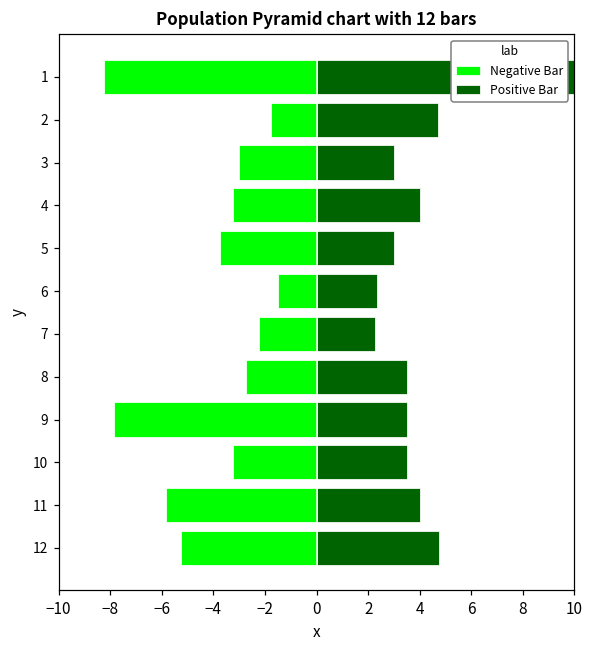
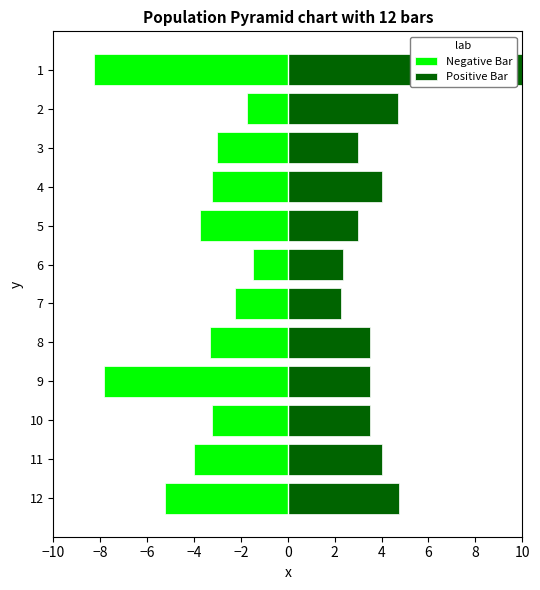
  {
    "Negative Bar": {
      "1": -8.3,
      "2": -1.8,
      "3": -3.0,
      "4": -3.3,
      "5": -3.8,
      "6": -1.5,
      "7": -2.3,
-     "8": -2.8,
+     "8": -3.3,
      "9": -7.9,
      "10": -3.3,
-     "11": -5.9,
+     "11": -4.0,
      "12": -5.3
    },
    "Positive Bar": {
      "1": 10.0,
      "2": 4.7,
      "3": 3.0,
      "4": 4.0,
      "5": 3.0,
      "6": 2.4,
      "7": 2.3,
      "8": 3.5,
      "9": 3.5,
      "10": 3.5,
      "11": 4.0,
      "12": 4.8
    }
  }
